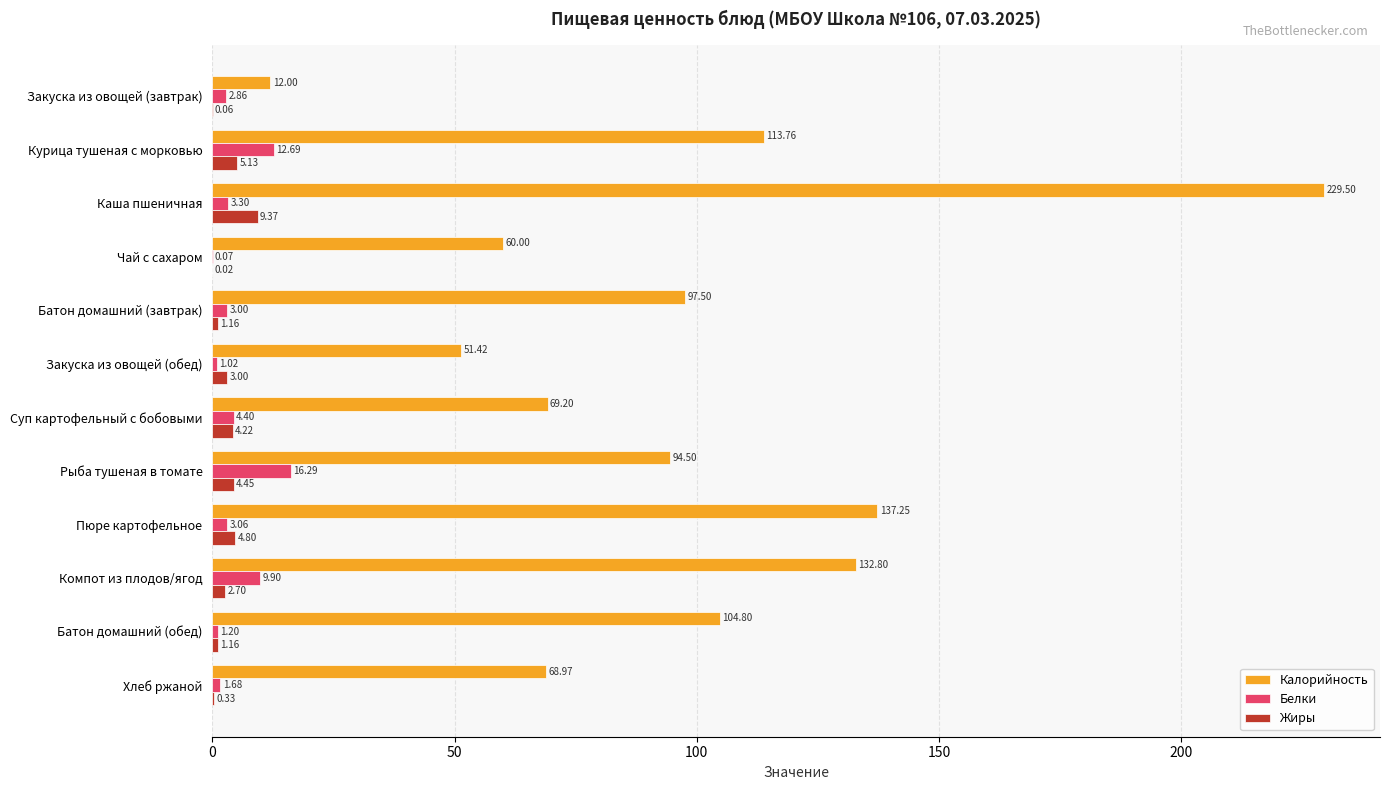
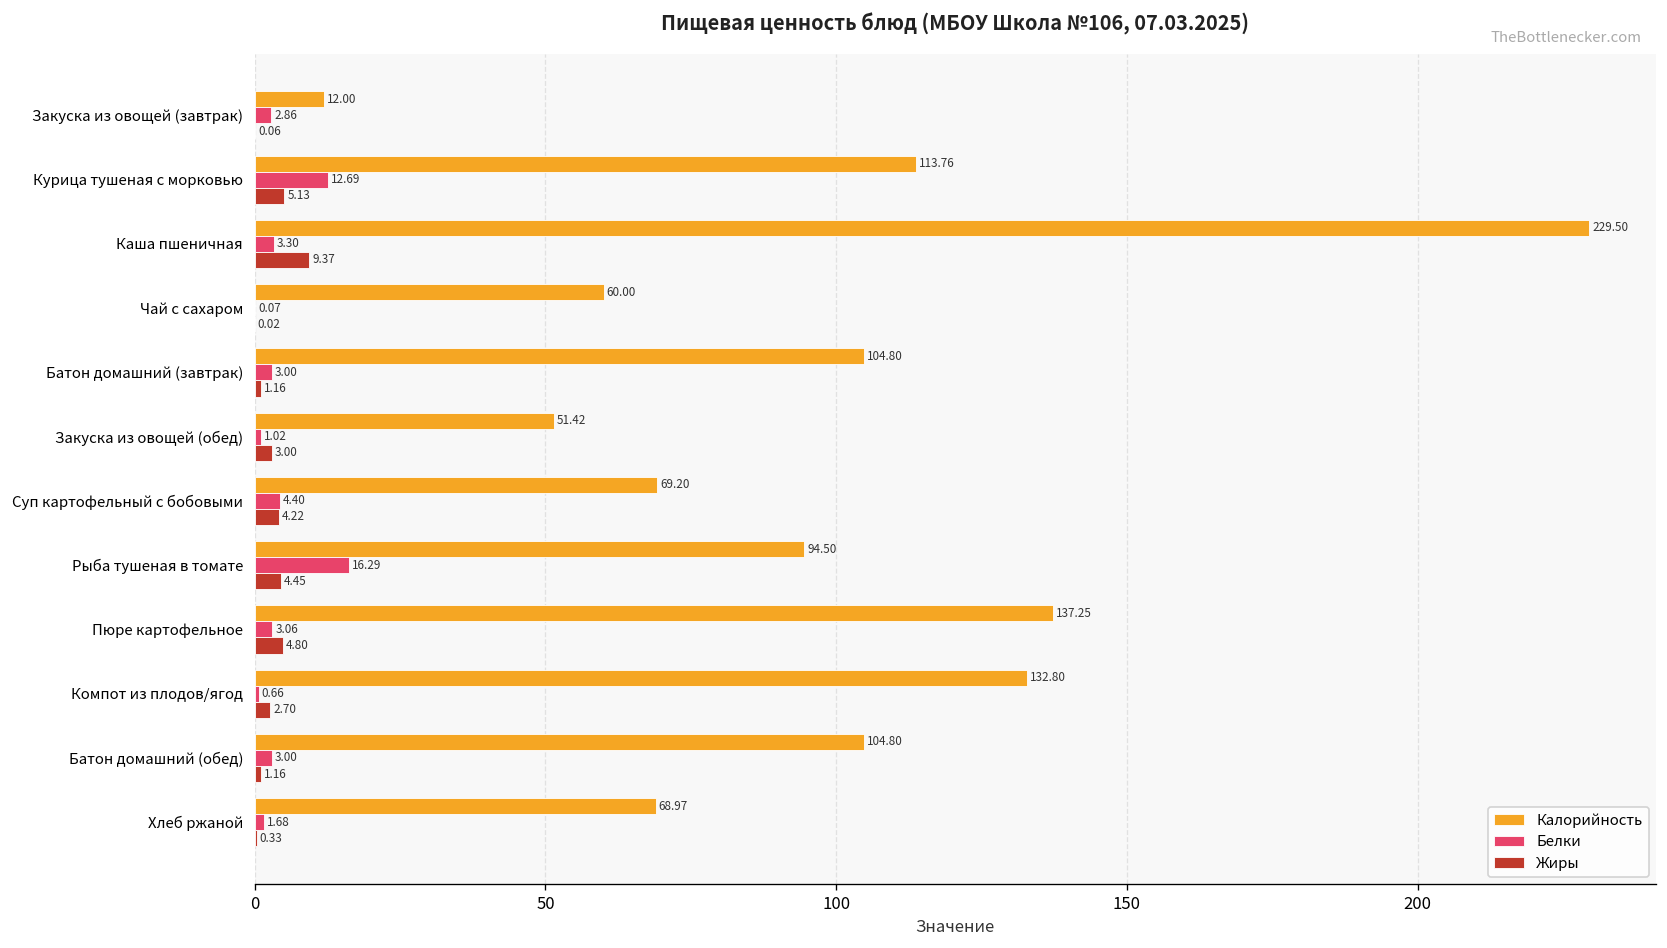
  {
    "Калорийность": {
      "Закуска из овощей (завтрак)": 12.00,
      "Курица тушеная с морковью": 113.76,
      "Каша пшеничная": 229.50,
      "Чай с сахаром": 60.00,
-     "Батон домашний (завтрак)": 97.50,
+     "Батон домашний (завтрак)": 104.80,
      "Закуска из овощей (обед)": 51.42,
      "Суп картофельный с бобовыми": 69.20,
      "Рыба тушеная в томате": 94.50,
      "Пюре картофельное": 137.25,
      "Компот из плодов/ягод": 132.80,
      "Батон домашний (обед)": 104.80,
      "Хлеб ржаной": 68.97
    },
    "Белки": {
      "Закуска из овощей (завтрак)": 2.86,
      "Курица тушеная с морковью": 12.69,
      "Каша пшеничная": 3.30,
      "Чай с сахаром": 0.07,
      "Батон домашний (завтрак)": 3.00,
      "Закуска из овощей (обед)": 1.02,
      "Суп картофельный с бобовыми": 4.40,
      "Рыба тушеная в томате": 16.29,
      "Пюре картофельное": 3.06,
-     "Компот из плодов/ягод": 9.90,
-     "Батон домашний (обед)": 1.20,
+     "Компот из плодов/ягод": 0.66,
+     "Батон домашний (обед)": 3.00,
      "Хлеб ржаной": 1.68
    },
    "Жиры": {
      "Закуска из овощей (завтрак)": 0.06,
      "Курица тушеная с морковью": 5.13,
      "Каша пшеничная": 9.37,
      "Чай с сахаром": 0.02,
      "Батон домашний (завтрак)": 1.16,
      "Закуска из овощей (обед)": 3.00,
      "Суп картофельный с бобовыми": 4.22,
      "Рыба тушеная в томате": 4.45,
      "Пюре картофельное": 4.80,
      "Компот из плодов/ягод": 2.70,
      "Батон домашний (обед)": 1.16,
      "Хлеб ржаной": 0.33
    }
  }
